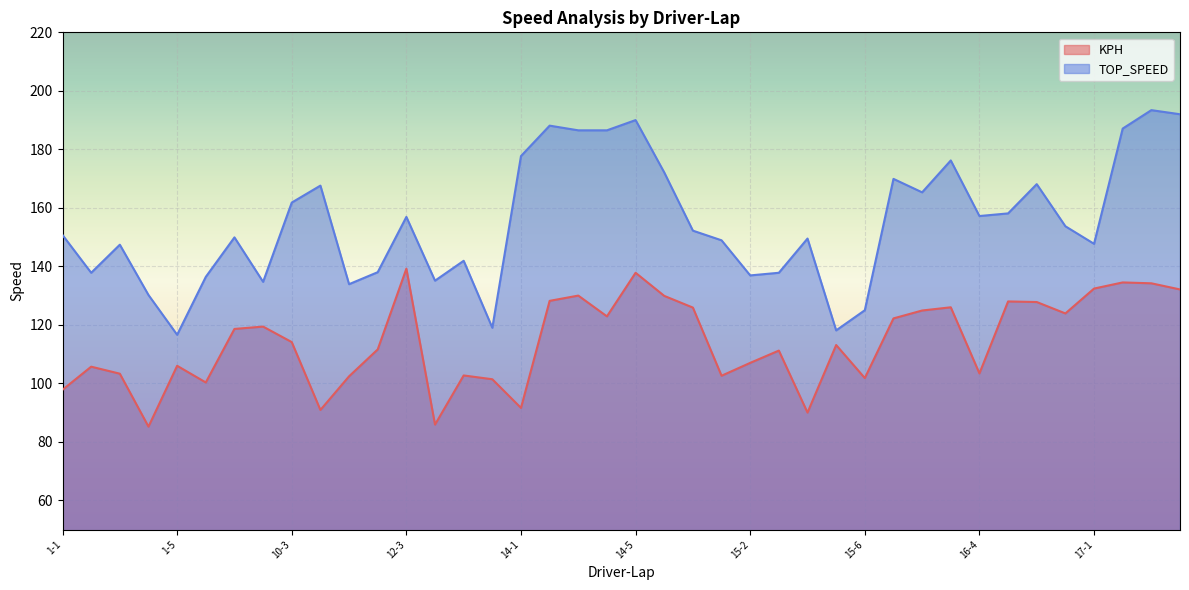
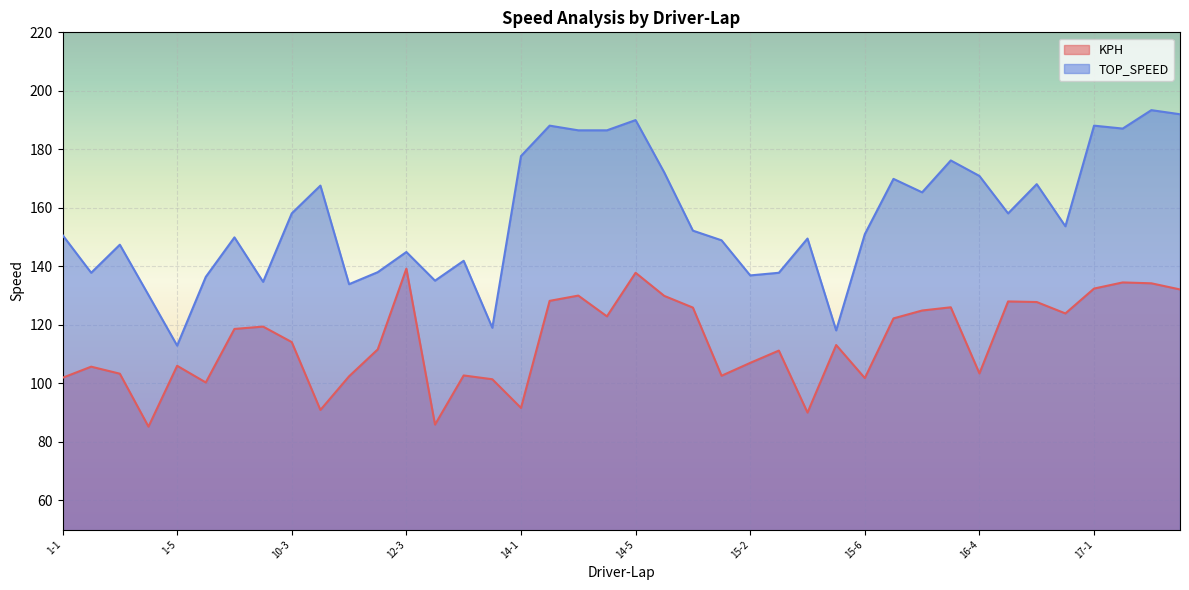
  {
    "KPH": {
-     "1-1": 98,
+     "1-1": 102,
      "1-5": 106,
      "10-3": 114,
      "12-3": 139,
      "14-1": 92,
      "14-5": 138,
      "15-2": 107,
      "15-6": 102,
      "16-4": 103,
      "17-1": 132
    },
    "TOP_SPEED": {
      "1-1": 151,
-     "1-5": 117,
-     "10-3": 162,
-     "12-3": 157,
+     "1-5": 113,
+     "10-3": 158,
+     "12-3": 145,
      "14-1": 178,
      "14-5": 190,
      "15-2": 137,
-     "15-6": 125,
-     "16-4": 157,
-     "17-1": 148
+     "15-6": 151,
+     "16-4": 171,
+     "17-1": 188
    }
  }
